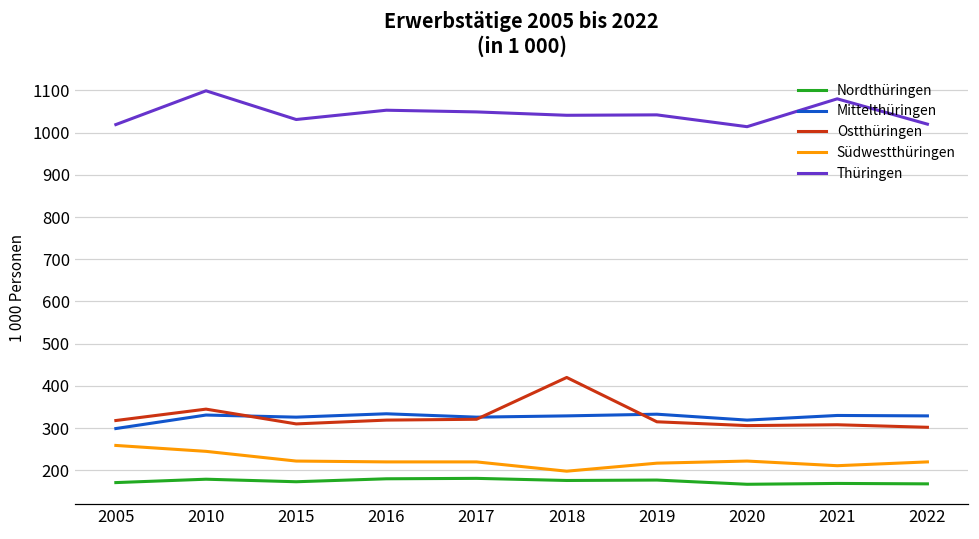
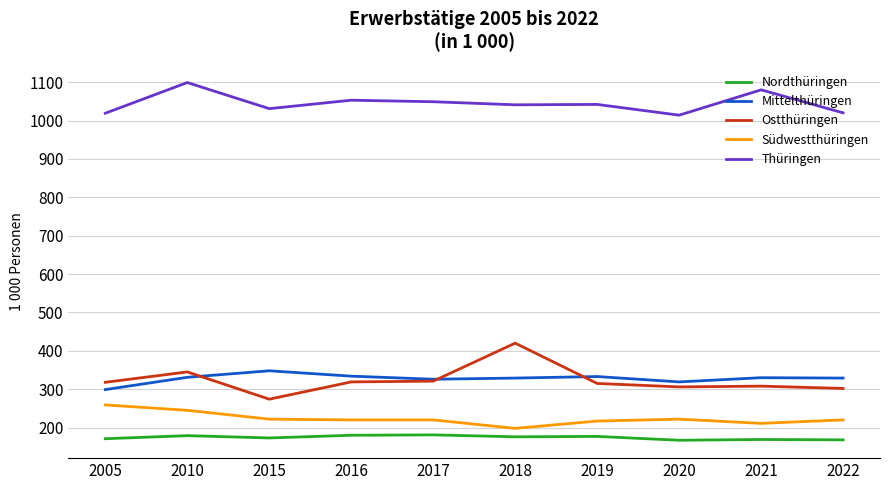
  {
    "Nordthüringen": {
      "2005": 170,
      "2010": 180,
      "2015": 170,
      "2016": 180,
      "2017": 180,
      "2018": 180,
      "2019": 180,
      "2020": 170,
      "2021": 170,
      "2022": 170
    },
    "Mittelthüringen": {
      "2005": 300,
      "2010": 330,
-     "2015": 330,
+     "2015": 350,
      "2016": 330,
      "2018": 330,
      "2019": 330,
      "2020": 320,
      "2021": 330,
      "2022": 330
    },
    "Ostthüringen": {
      "2005": 320,
      "2010": 350,
-     "2015": 310,
+     "2015": 270,
      "2016": 320,
      "2018": 420,
      "2019": 320,
      "2020": 310,
      "2021": 310,
      "2022": 300
    },
    "Südwestthüringen": {
      "2005": 260,
      "2010": 250,
      "2015": 220,
      "2016": 220,
      "2017": 220,
      "2018": 200,
      "2019": 220,
      "2020": 220,
      "2021": 210,
      "2022": 220
    },
    "Thüringen": {
      "2005": 1020,
      "2010": 1100,
      "2015": 1030,
      "2016": 1050,
      "2017": 1050,
      "2018": 1040,
      "2019": 1040,
      "2020": 1010,
      "2021": 1080,
      "2022": 1020
    }
  }
